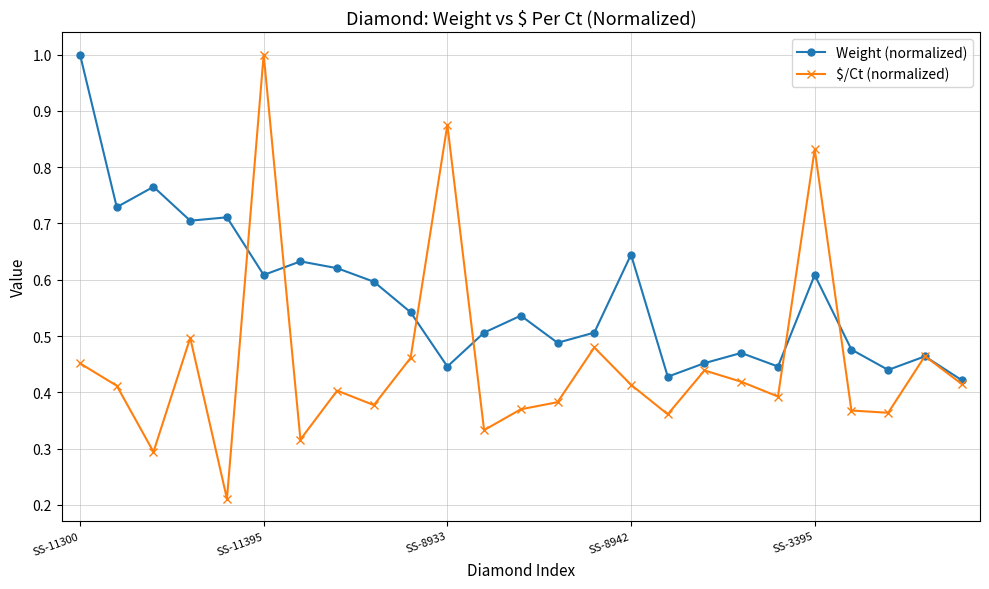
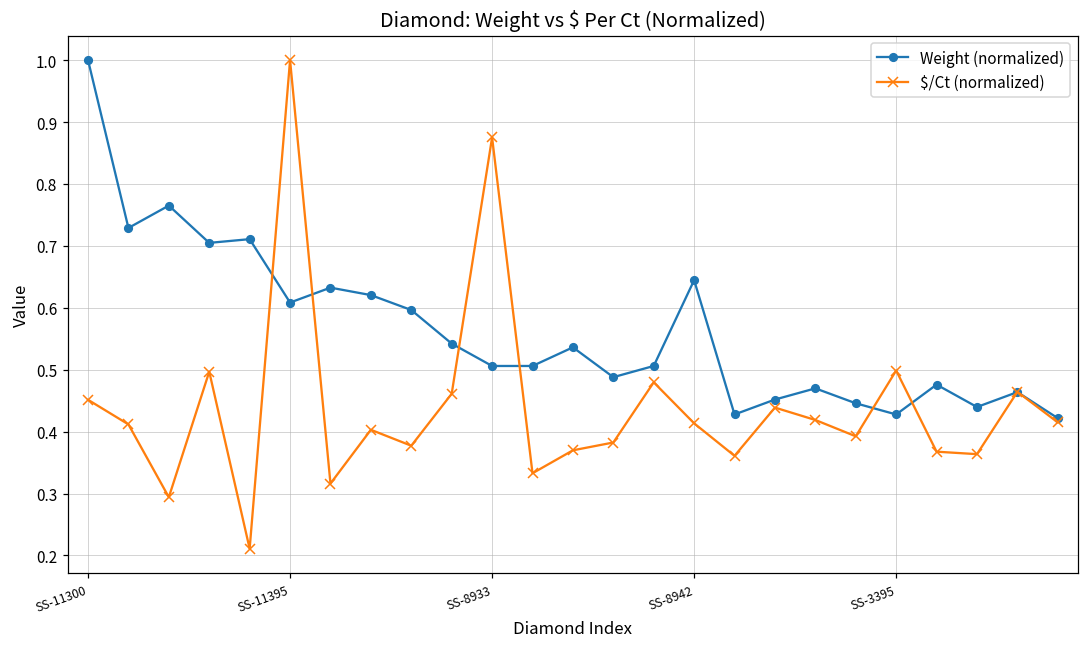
  {
    "Weight (normalized)": {
      "SS-11300": 1.00,
      "SS-11395": 0.61,
-     "SS-8933": 0.45,
+     "SS-8933": 0.51,
      "SS-8942": 0.64,
-     "SS-3395": 0.61
+     "SS-3395": 0.43
    },
    "$/Ct (normalized)": {
      "SS-11300": 0.45,
      "SS-11395": 1.00,
      "SS-8933": 0.88,
      "SS-8942": 0.41,
-     "SS-3395": 0.83
+     "SS-3395": 0.50
    }
  }
